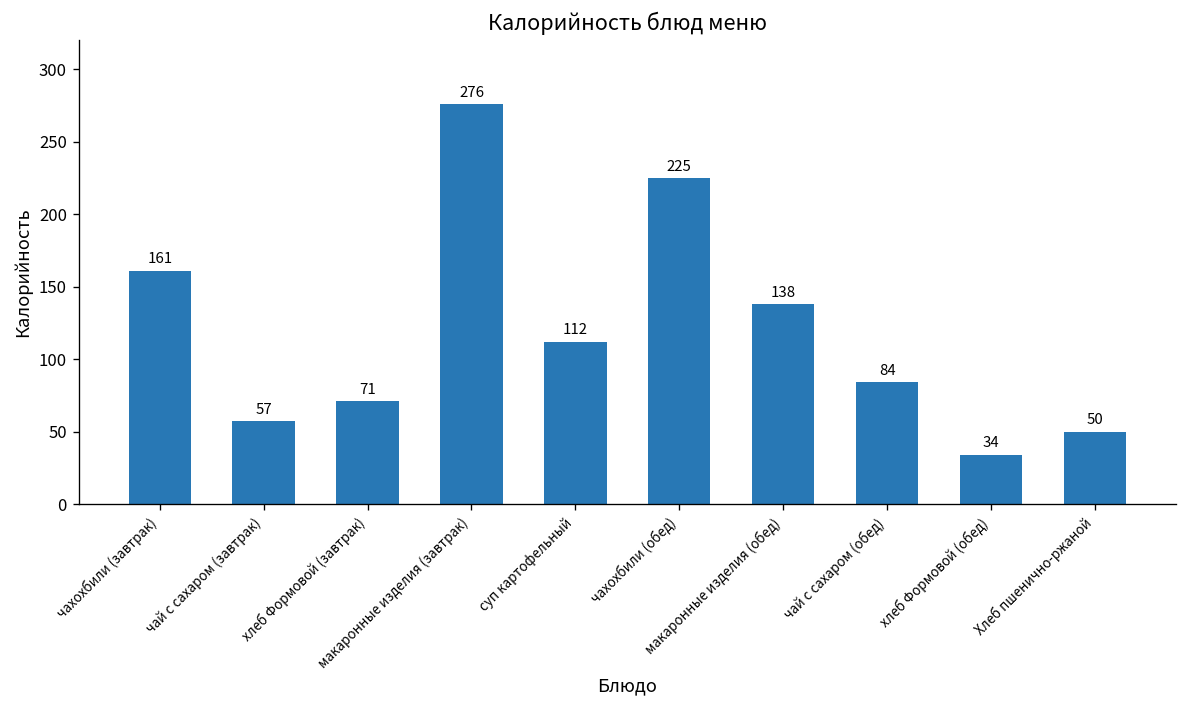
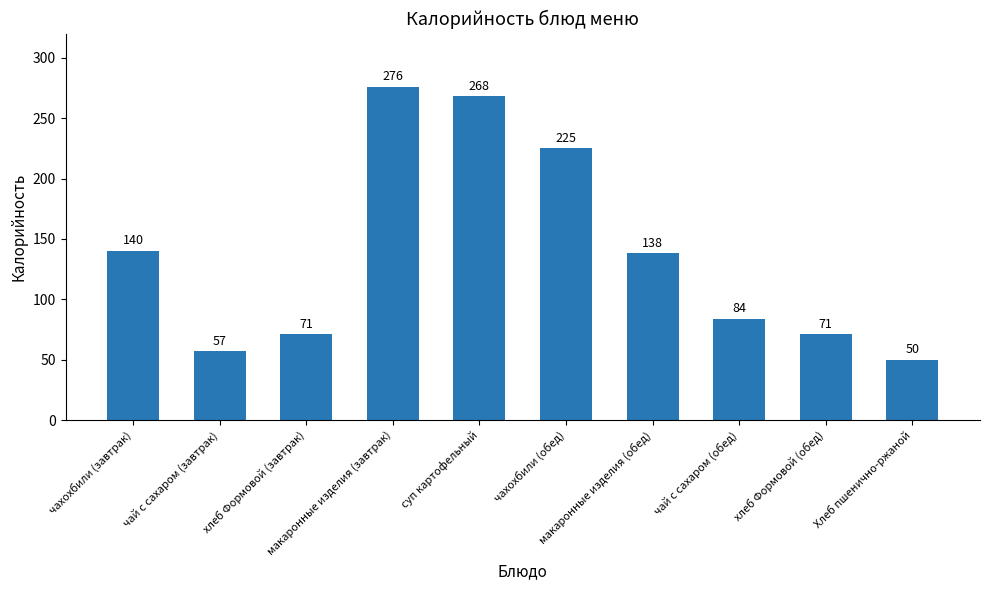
  {
-   "чахохбили (завтрак)": 161,
+   "чахохбили (завтрак)": 140,
    "чай с сахаром (завтрак)": 57,
    "хлеб Формовой (завтрак)": 71,
    "макаронные изделия (завтрак)": 276,
-   "суп картофельный": 112,
+   "суп картофельный": 268,
    "чахохбили (обед)": 225,
    "макаронные изделия (обед)": 138,
    "чай с сахаром (обед)": 84,
-   "хлеб Формовой (обед)": 34,
+   "хлеб Формовой (обед)": 71,
    "Хлеб пшенично-ржаной": 50
  }
